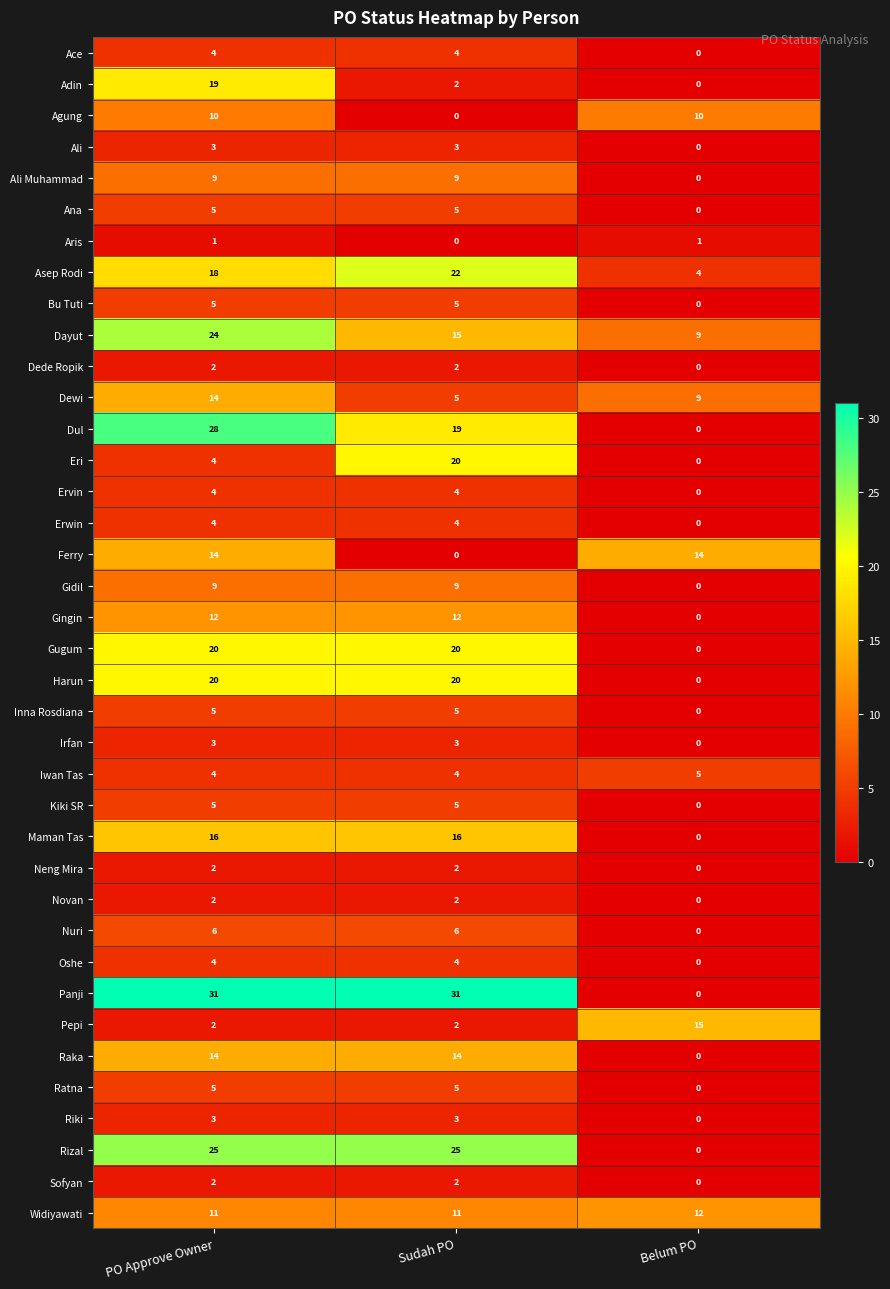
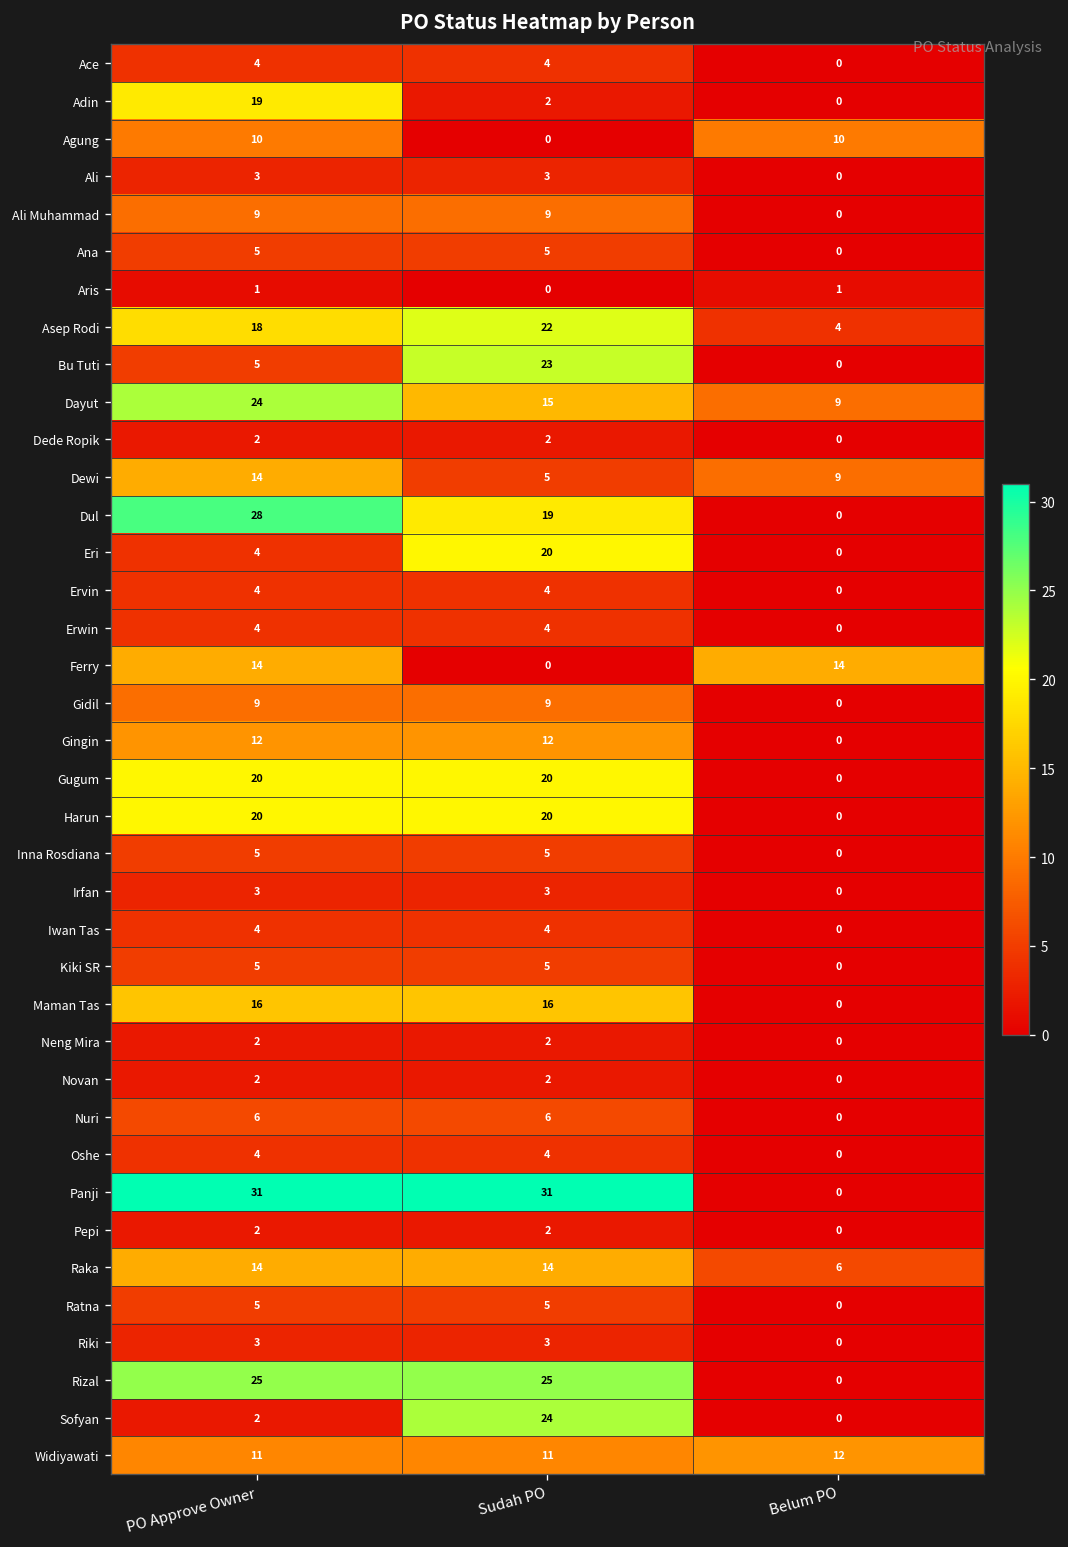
  {
    "Ace": {
      "PO Approve Owner": 4,
      "Sudah PO": 4,
      "Belum PO": 0
    },
    "Adin": {
      "PO Approve Owner": 19,
      "Sudah PO": 2,
      "Belum PO": 0
    },
    "Agung": {
      "PO Approve Owner": 10,
      "Sudah PO": 0,
      "Belum PO": 10
    },
    "Ali": {
      "PO Approve Owner": 3,
      "Sudah PO": 3,
      "Belum PO": 0
    },
    "Ali Muhammad": {
      "PO Approve Owner": 9,
      "Sudah PO": 9,
      "Belum PO": 0
    },
    "Ana": {
      "PO Approve Owner": 5,
      "Sudah PO": 5,
      "Belum PO": 0
    },
    "Aris": {
      "PO Approve Owner": 1,
      "Sudah PO": 0,
      "Belum PO": 1
    },
    "Asep Rodi": {
      "PO Approve Owner": 18,
      "Sudah PO": 22,
      "Belum PO": 4
    },
    "Bu Tuti": {
      "PO Approve Owner": 5,
-     "Sudah PO": 5,
+     "Sudah PO": 23,
      "Belum PO": 0
    },
    "Dayut": {
      "PO Approve Owner": 24,
      "Sudah PO": 15,
      "Belum PO": 9
    },
    "Dede Ropik": {
      "PO Approve Owner": 2,
      "Sudah PO": 2,
      "Belum PO": 0
    },
    "Dewi": {
      "PO Approve Owner": 14,
      "Sudah PO": 5,
      "Belum PO": 9
    },
    "Dul": {
      "PO Approve Owner": 28,
      "Sudah PO": 19,
      "Belum PO": 0
    },
    "Eri": {
      "PO Approve Owner": 4,
      "Sudah PO": 20,
      "Belum PO": 0
    },
    "Ervin": {
      "PO Approve Owner": 4,
      "Sudah PO": 4,
      "Belum PO": 0
    },
    "Erwin": {
      "PO Approve Owner": 4,
      "Sudah PO": 4,
      "Belum PO": 0
    },
    "Ferry": {
      "PO Approve Owner": 14,
      "Sudah PO": 0,
      "Belum PO": 14
    },
    "Gidil": {
      "PO Approve Owner": 9,
      "Sudah PO": 9,
      "Belum PO": 0
    },
    "Gingin": {
      "PO Approve Owner": 12,
      "Sudah PO": 12,
      "Belum PO": 0
    },
    "Gugum": {
      "PO Approve Owner": 20,
      "Sudah PO": 20,
      "Belum PO": 0
    },
    "Harun": {
      "PO Approve Owner": 20,
      "Sudah PO": 20,
      "Belum PO": 0
    },
    "Inna Rosdiana": {
      "PO Approve Owner": 5,
      "Sudah PO": 5,
      "Belum PO": 0
    },
    "Irfan": {
      "PO Approve Owner": 3,
      "Sudah PO": 3,
      "Belum PO": 0
    },
    "Iwan Tas": {
      "PO Approve Owner": 4,
      "Sudah PO": 4,
-     "Belum PO": 5
+     "Belum PO": 0
    },
    "Kiki SR": {
      "PO Approve Owner": 5,
      "Sudah PO": 5,
      "Belum PO": 0
    },
    "Maman Tas": {
      "PO Approve Owner": 16,
      "Sudah PO": 16,
      "Belum PO": 0
    },
    "Neng Mira": {
      "PO Approve Owner": 2,
      "Sudah PO": 2,
      "Belum PO": 0
    },
    "Novan": {
      "PO Approve Owner": 2,
      "Sudah PO": 2,
      "Belum PO": 0
    },
    "Nuri": {
      "PO Approve Owner": 6,
      "Sudah PO": 6,
      "Belum PO": 0
    },
    "Oshe": {
      "PO Approve Owner": 4,
      "Sudah PO": 4,
      "Belum PO": 0
    },
    "Panji": {
      "PO Approve Owner": 31,
      "Sudah PO": 31,
      "Belum PO": 0
    },
    "Pepi": {
      "PO Approve Owner": 2,
      "Sudah PO": 2,
-     "Belum PO": 15
+     "Belum PO": 0
    },
    "Raka": {
      "PO Approve Owner": 14,
      "Sudah PO": 14,
-     "Belum PO": 0
+     "Belum PO": 6
    },
    "Ratna": {
      "PO Approve Owner": 5,
      "Sudah PO": 5,
      "Belum PO": 0
    },
    "Riki": {
      "PO Approve Owner": 3,
      "Sudah PO": 3,
      "Belum PO": 0
    },
    "Rizal": {
      "PO Approve Owner": 25,
      "Sudah PO": 25,
      "Belum PO": 0
    },
    "Sofyan": {
      "PO Approve Owner": 2,
-     "Sudah PO": 2,
+     "Sudah PO": 24,
      "Belum PO": 0
    },
    "Widiyawati": {
      "PO Approve Owner": 11,
      "Sudah PO": 11,
      "Belum PO": 12
    }
  }
